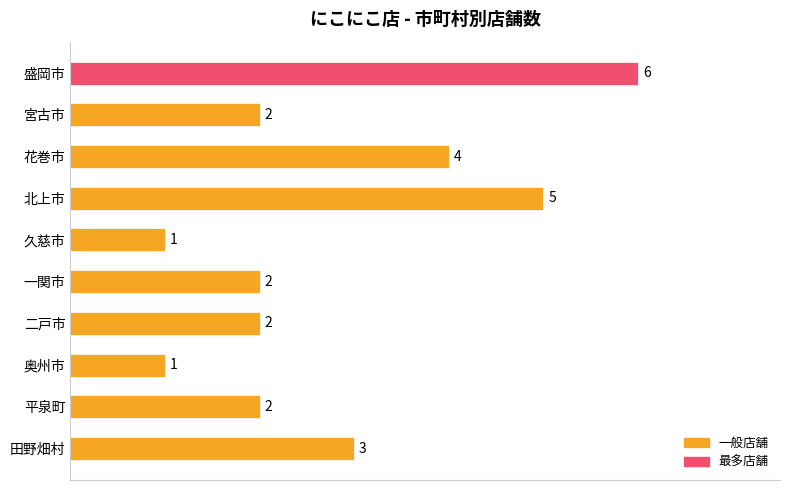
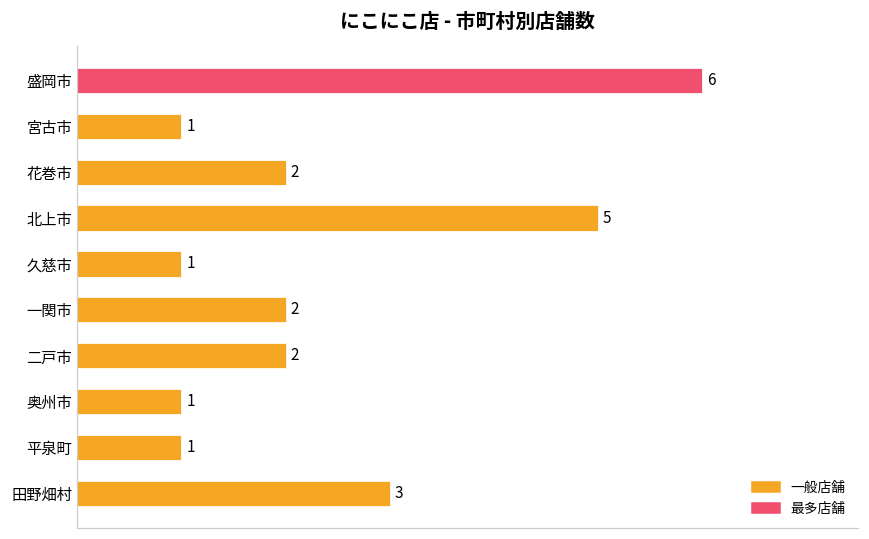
  {
    "盛岡市": 6,
-   "宮古市": 2,
-   "花巻市": 4,
+   "宮古市": 1,
+   "花巻市": 2,
    "北上市": 5,
    "久慈市": 1,
    "一関市": 2,
    "二戸市": 2,
    "奥州市": 1,
-   "平泉町": 2,
+   "平泉町": 1,
    "田野畑村": 3
  }
